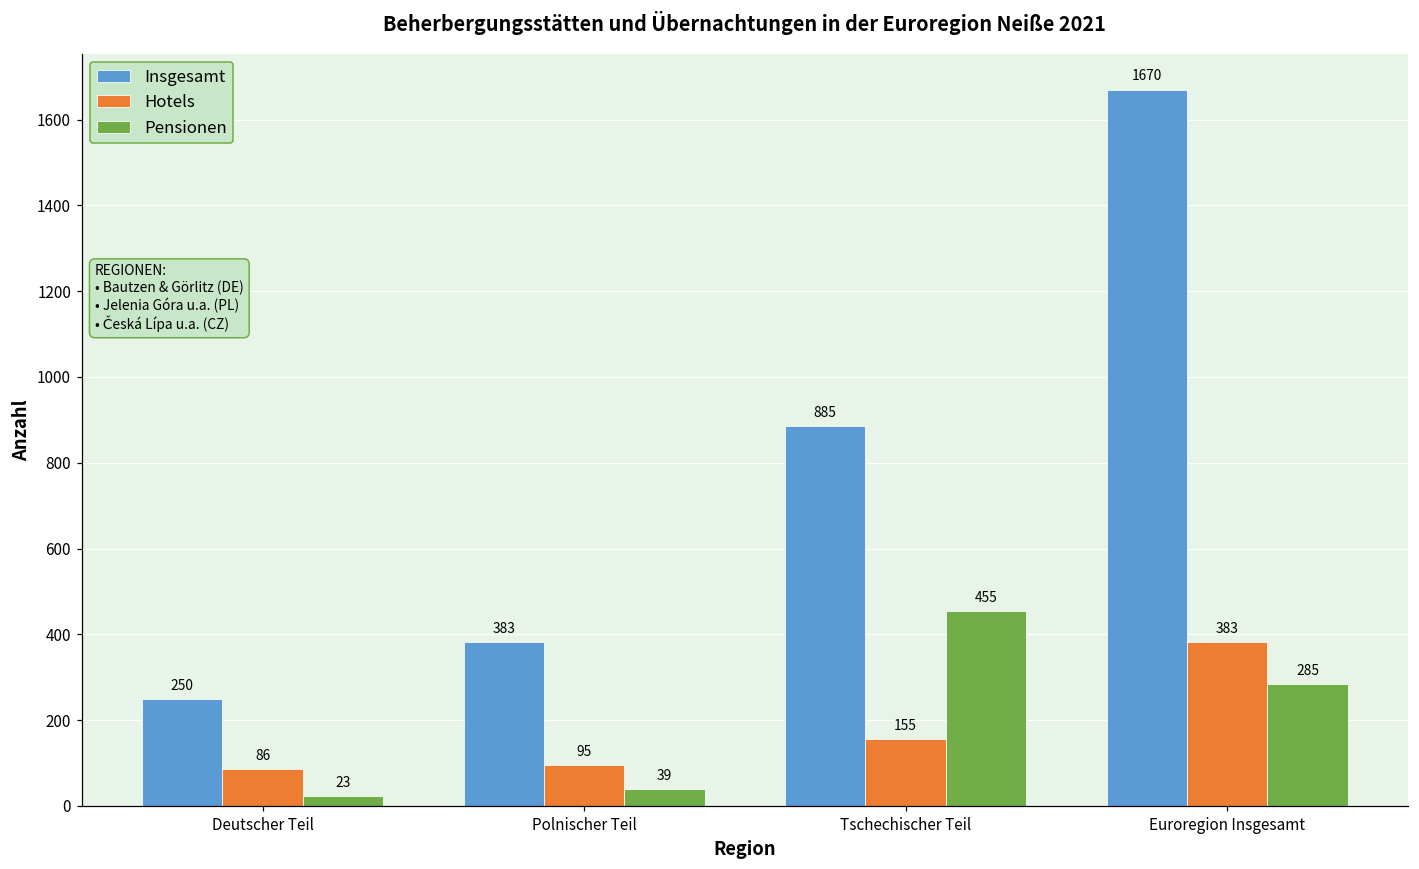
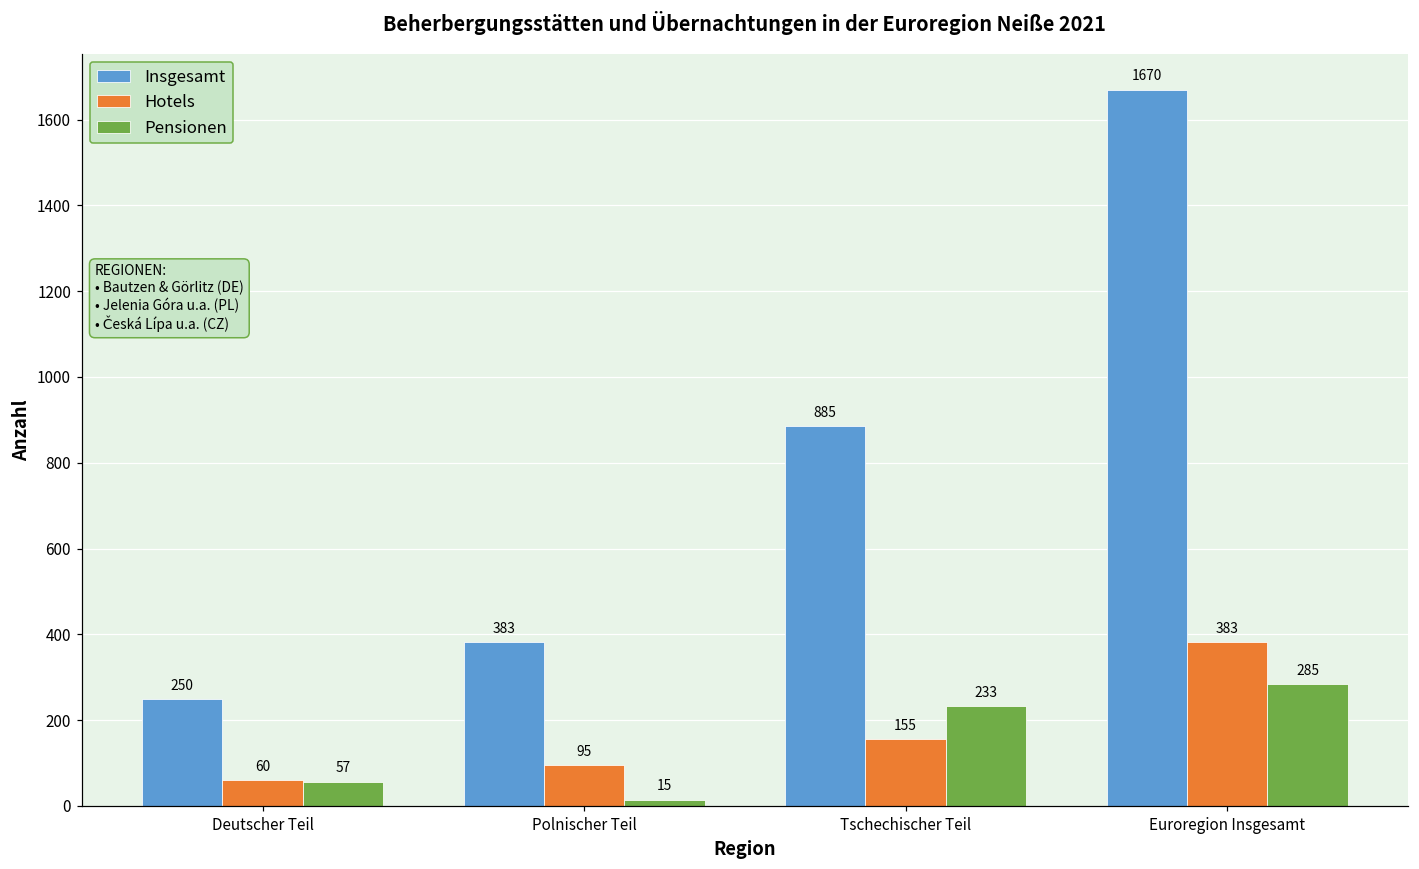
  {
    "Insgesamt": {
      "Deutscher Teil": 250,
      "Polnischer Teil": 383,
      "Tschechischer Teil": 885,
      "Euroregion Insgesamt": 1670
    },
    "Hotels": {
-     "Deutscher Teil": 86,
+     "Deutscher Teil": 60,
      "Polnischer Teil": 95,
      "Tschechischer Teil": 155,
      "Euroregion Insgesamt": 383
    },
    "Pensionen": {
-     "Deutscher Teil": 23,
-     "Polnischer Teil": 39,
-     "Tschechischer Teil": 455,
+     "Deutscher Teil": 57,
+     "Polnischer Teil": 15,
+     "Tschechischer Teil": 233,
      "Euroregion Insgesamt": 285
    }
  }
